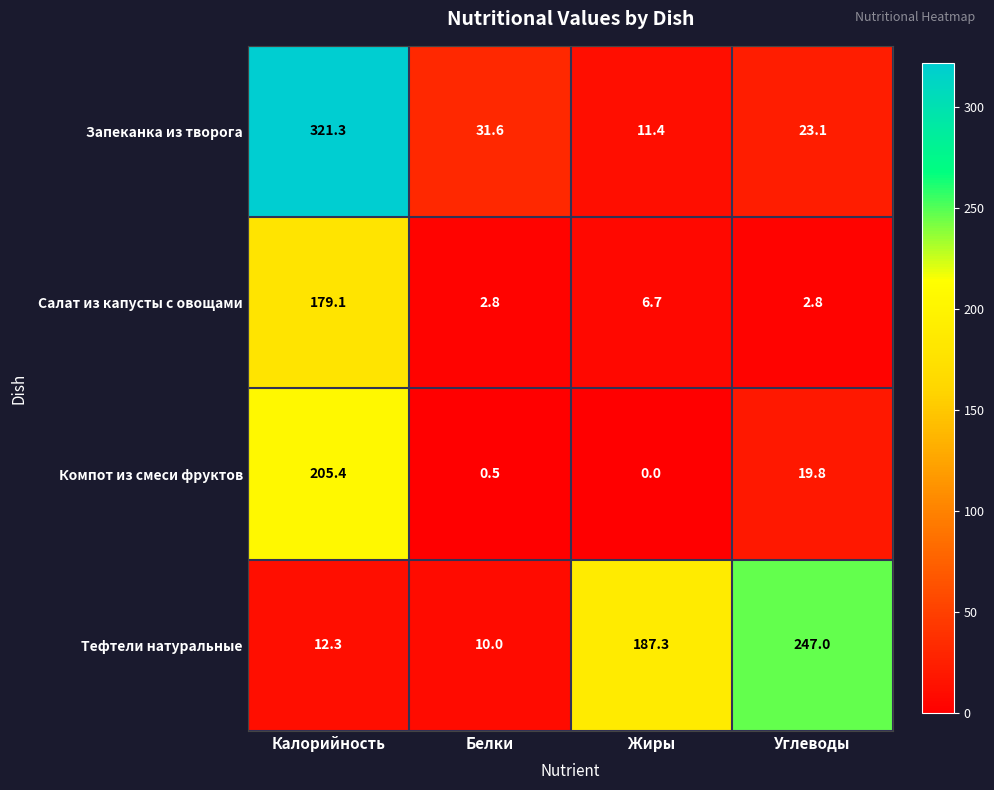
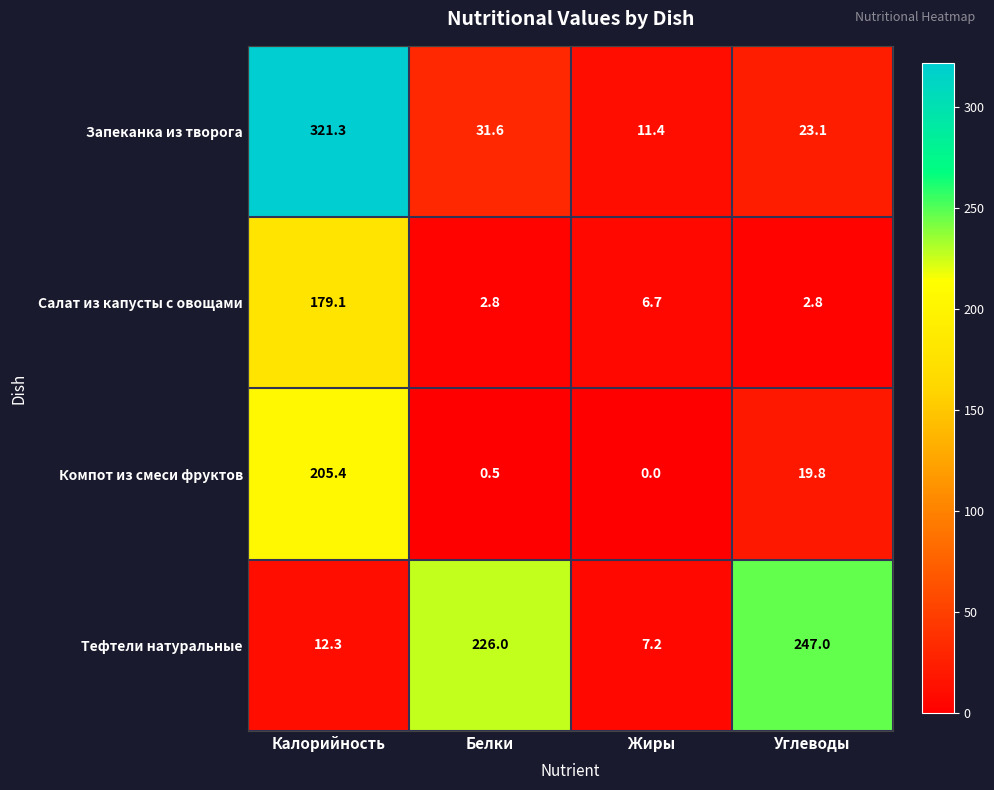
  {
    "Запеканка из творога": {
      "Калорийность": 321.3,
      "Белки": 31.6,
      "Жиры": 11.4,
      "Углеводы": 23.1
    },
    "Салат из капусты с овощами": {
      "Калорийность": 179.1,
      "Белки": 2.8,
      "Жиры": 6.7,
      "Углеводы": 2.8
    },
    "Компот из смеси фруктов": {
      "Калорийность": 205.4,
      "Белки": 0.5,
      "Жиры": 0.0,
      "Углеводы": 19.8
    },
    "Тефтели натуральные": {
      "Калорийность": 12.3,
-     "Белки": 10.0,
-     "Жиры": 187.3,
+     "Белки": 226.0,
+     "Жиры": 7.2,
      "Углеводы": 247.0
    }
  }
